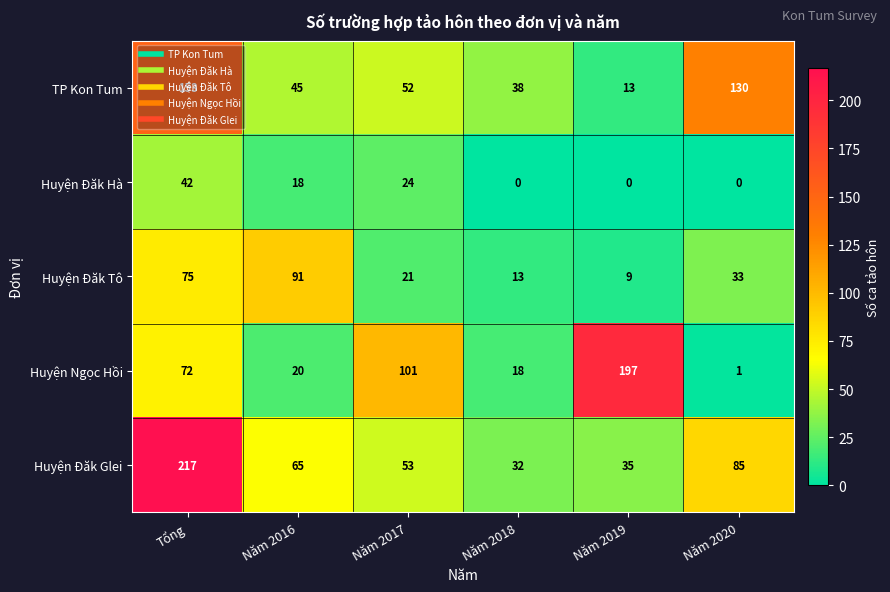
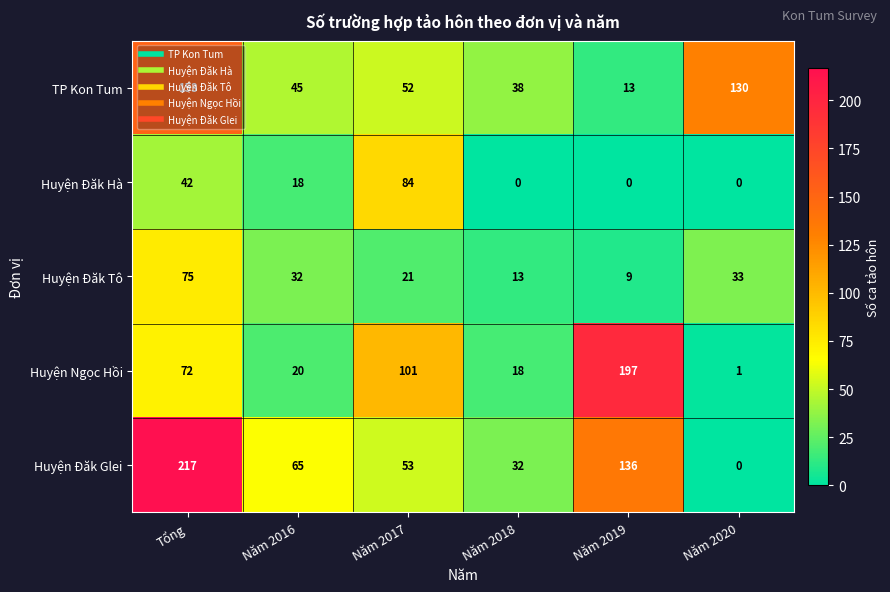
  {
    "TP Kon Tum": {
      "Năm 2016": 45,
      "Năm 2017": 52,
      "Năm 2018": 38,
      "Năm 2019": 13,
      "Năm 2020": 130
    },
    "Huyện Đăk Hà": {
      "Tổng": 42,
      "Năm 2016": 18,
-     "Năm 2017": 24,
+     "Năm 2017": 84,
      "Năm 2018": 0,
      "Năm 2019": 0,
      "Năm 2020": 0
    },
    "Huyện Đăk Tô": {
      "Tổng": 75,
-     "Năm 2016": 91,
+     "Năm 2016": 32,
      "Năm 2017": 21,
      "Năm 2018": 13,
      "Năm 2019": 9,
      "Năm 2020": 33
    },
    "Huyện Ngọc Hồi": {
      "Tổng": 72,
      "Năm 2016": 20,
      "Năm 2017": 101,
      "Năm 2018": 18,
      "Năm 2019": 197,
      "Năm 2020": 1
    },
    "Huyện Đăk Glei": {
      "Tổng": 217,
      "Năm 2016": 65,
      "Năm 2017": 53,
      "Năm 2018": 32,
-     "Năm 2019": 35,
-     "Năm 2020": 85
+     "Năm 2019": 136,
+     "Năm 2020": 0
    }
  }
